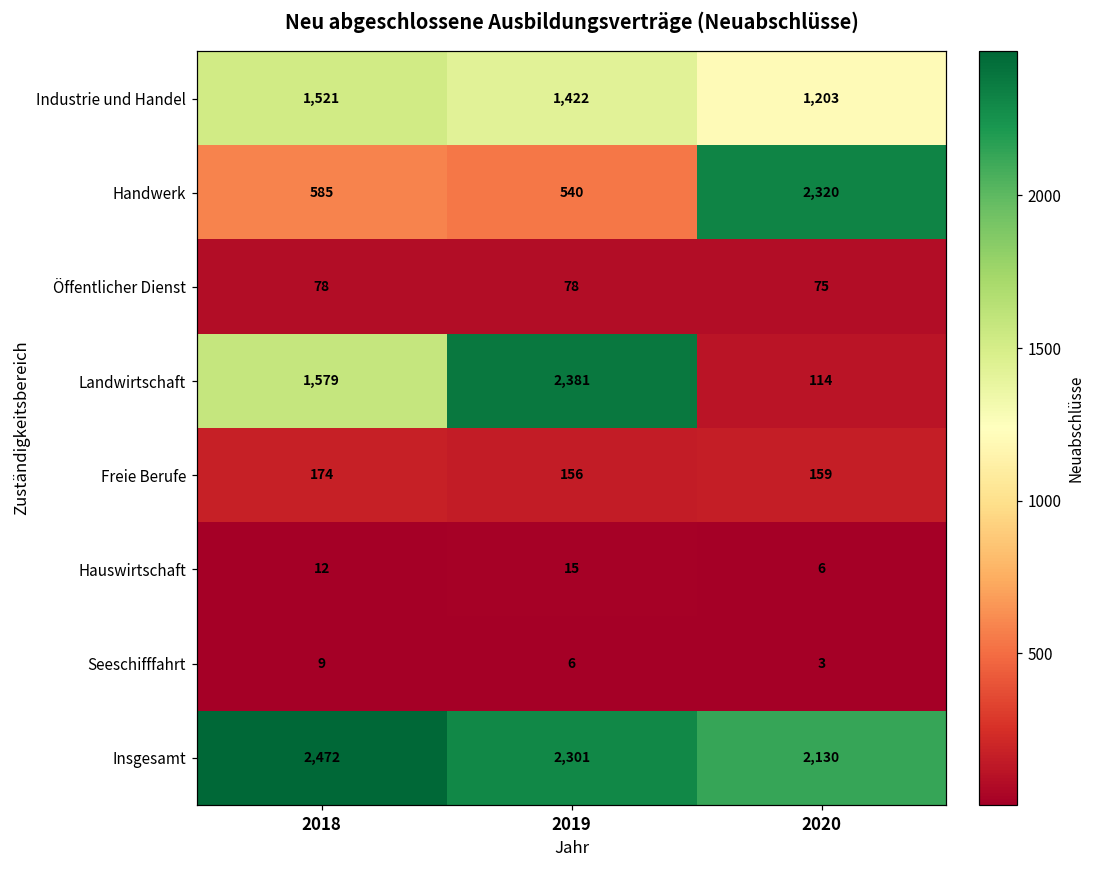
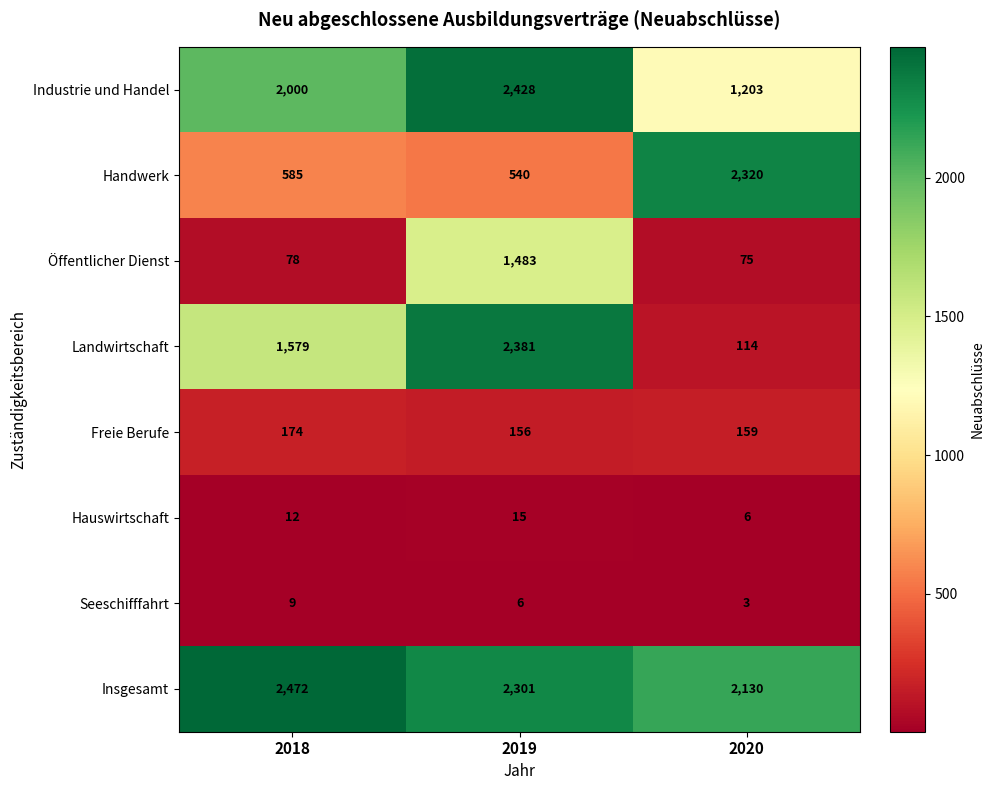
  {
    "Industrie und Handel": {
-     "2018": "1,521",
-     "2019": "1,422"
+     "2018": "2,000",
+     "2019": "2,428"
    },
    "Öffentlicher Dienst": {
-     "2019": "78"
+     "2019": "1,483"
    }
  }
